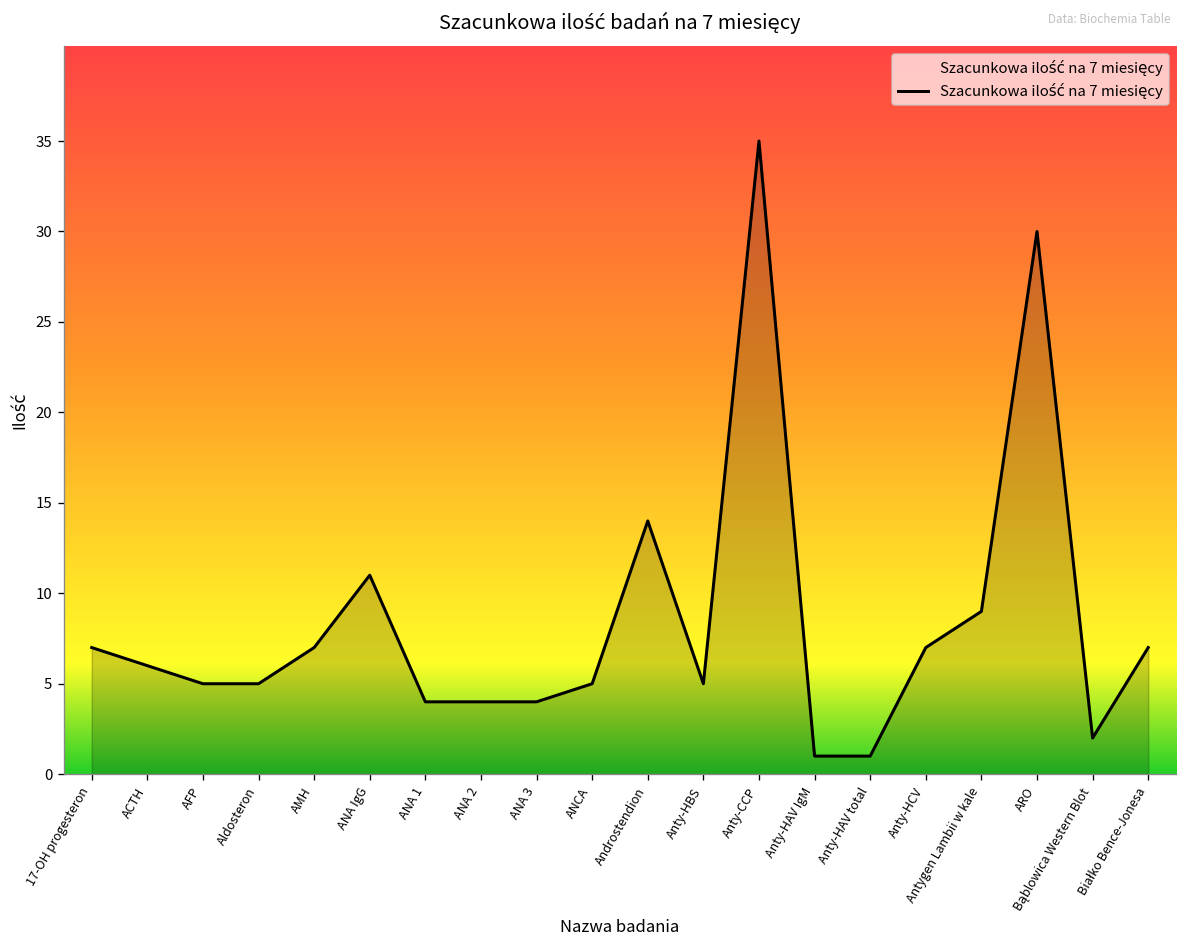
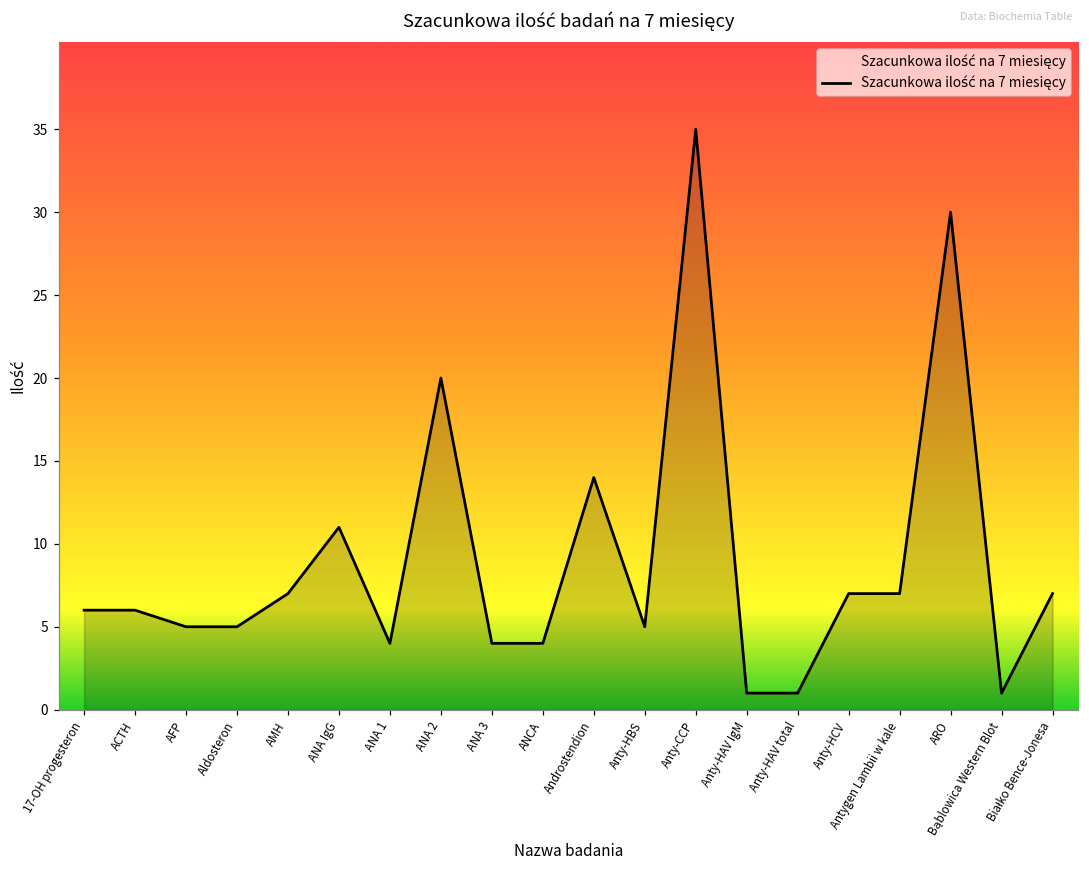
  {
-   "17-OH progesteron": 7,
+   "17-OH progesteron": 6,
    "ACTH": 6,
    "AFP": 5,
    "Aldosteron": 5,
    "AMH": 7,
    "ANA IgG": 11,
    "ANA 1": 4,
-   "ANA 2": 4,
+   "ANA 2": 20,
    "ANA 3": 4,
-   "ANCA": 5,
+   "ANCA": 4,
    "Androstendion": 14,
    "Anty-HBS": 5,
    "Anty-CCP": 35,
    "Anty-HAV IgM": 1,
    "Anty-HAV total": 1,
    "Anty-HCV": 7,
-   "Antygen Lambii w kale": 9,
+   "Antygen Lambii w kale": 7,
    "ARO": 30,
-   "Bąblowica Western Blot": 2,
+   "Bąblowica Western Blot": 1,
    "Białko Bence-Jonesa": 7
  }
